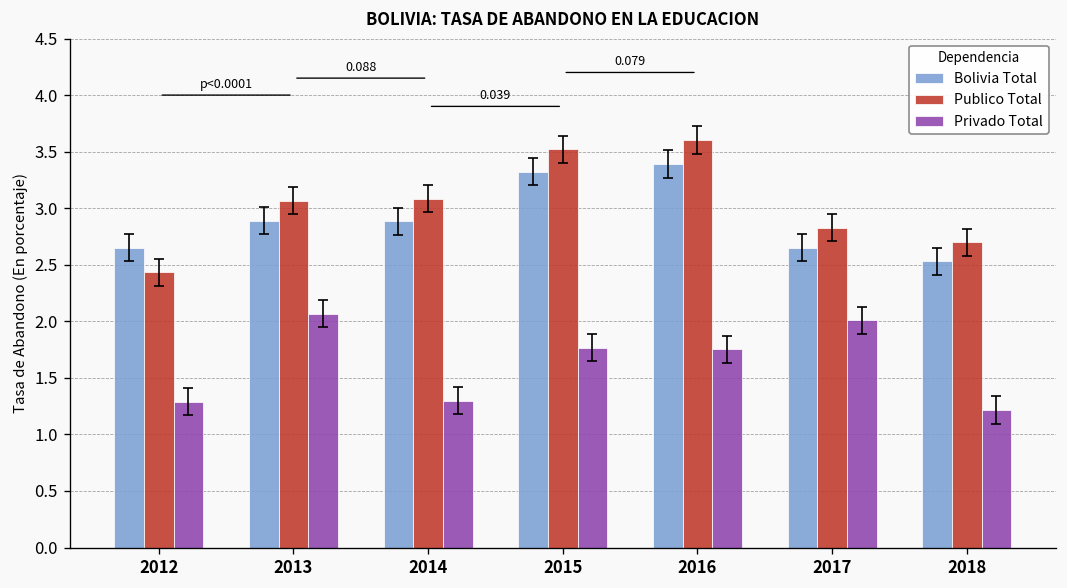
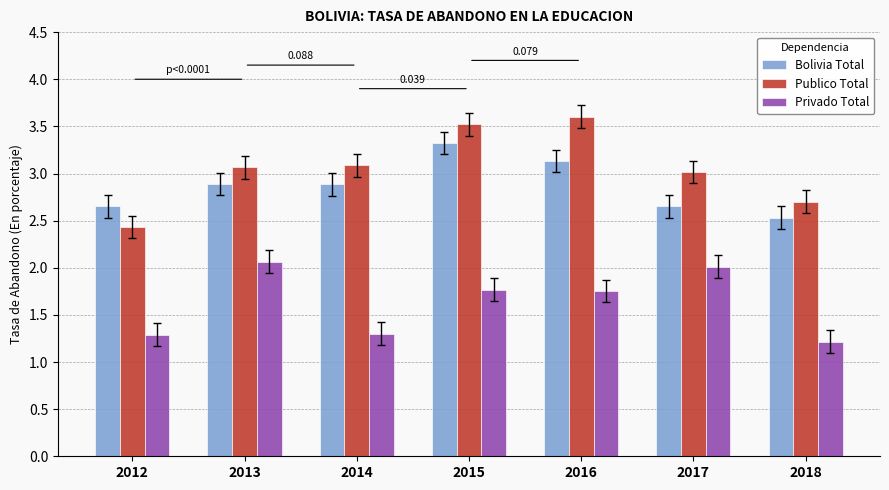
  {
    "Bolivia Total": {
      "2012": 2.7,
      "2013": 2.9,
      "2014": 2.9,
      "2015": 3.3,
-     "2016": 3.4,
+     "2016": 3.1,
      "2017": 2.7,
      "2018": 2.5
    },
    "Publico Total": {
      "2012": 2.4,
      "2013": 3.1,
      "2014": 3.1,
      "2015": 3.5,
      "2016": 3.6,
-     "2017": 2.8,
+     "2017": 3.0,
      "2018": 2.7
    },
    "Privado Total": {
      "2012": 1.3,
      "2013": 2.1,
      "2014": 1.3,
      "2015": 1.8,
      "2016": 1.8,
      "2017": 2.0,
      "2018": 1.2
    }
  }
